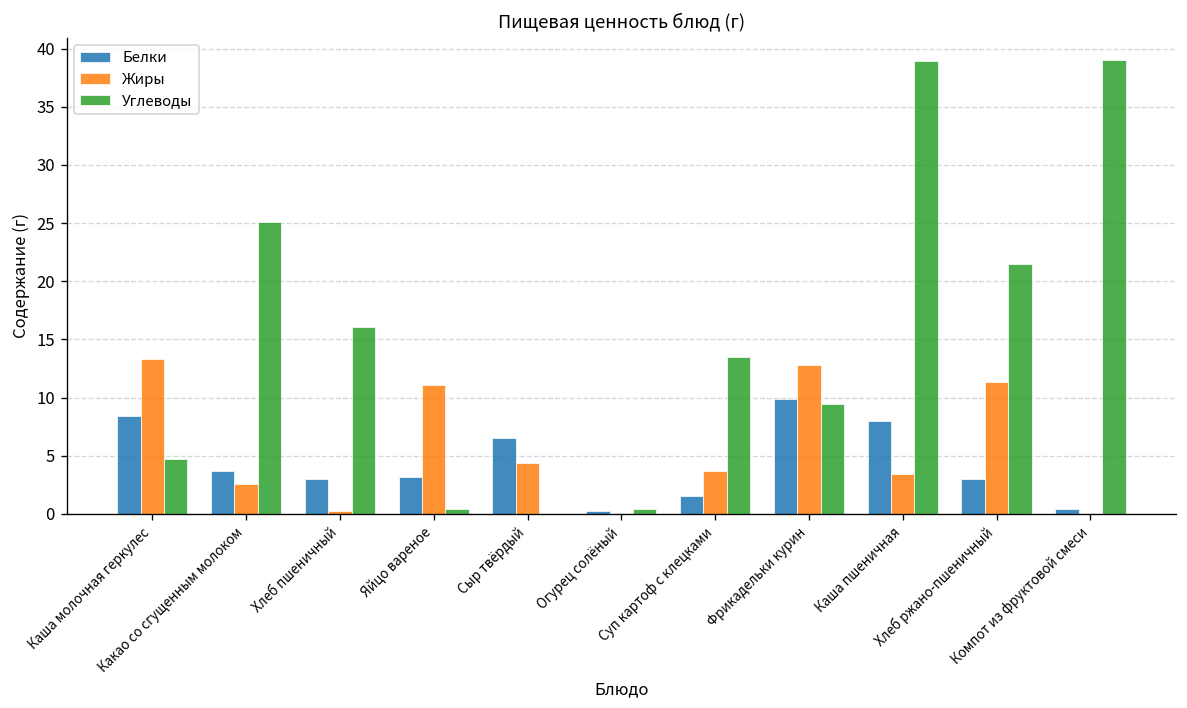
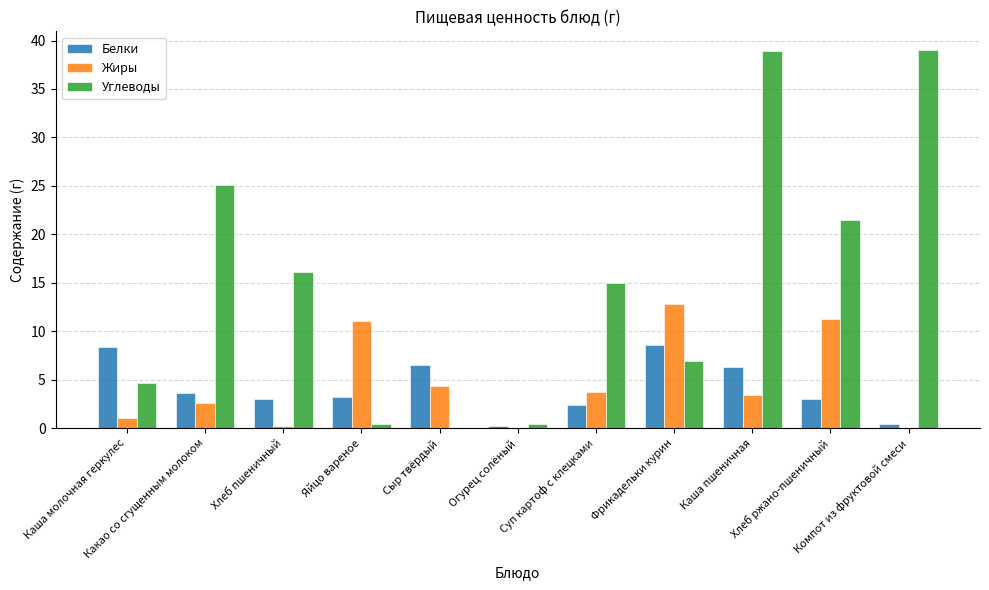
  {
    "Белки": {
      "Каша молочная геркулес": 8,
      "Какао со сгущенным молоком": 4,
      "Хлеб пшеничный": 3,
      "Яйцо вареное": 3,
      "Сыр твёрдый": 7,
-     "Суп картоф с клецками": 1.5,
-     "Фрикадельки курин": 10,
-     "Каша пшеничная": 8,
+     "Суп картоф с клецками": 2.4,
+     "Фрикадельки курин": 9,
+     "Каша пшеничная": 6,
      "Хлеб ржано-пшеничный": 3,
      "Компот из фруктовой смеси": 0
    },
    "Жиры": {
-     "Каша молочная геркулес": 13,
+     "Каша молочная геркулес": 1,
      "Какао со сгущенным молоком": 3,
      "Яйцо вареное": 11,
      "Сыр твёрдый": 4,
      "Огурец солёный": 0,
      "Суп картоф с клецками": 4,
      "Фрикадельки курин": 13,
      "Каша пшеничная": 3,
      "Хлеб ржано-пшеничный": 11,
      "Компот из фруктовой смеси": 0
    },
    "Углеводы": {
      "Каша молочная геркулес": 5,
      "Какао со сгущенным молоком": 25,
      "Хлеб пшеничный": 16,
      "Яйцо вареное": 0,
      "Сыр твёрдый": 0,
      "Огурец солёный": 0,
-     "Суп картоф с клецками": 14,
-     "Фрикадельки курин": 9,
+     "Суп картоф с клецками": 15,
+     "Фрикадельки курин": 7,
      "Каша пшеничная": 39,
      "Хлеб ржано-пшеничный": 22,
      "Компот из фруктовой смеси": 39
    }
  }
